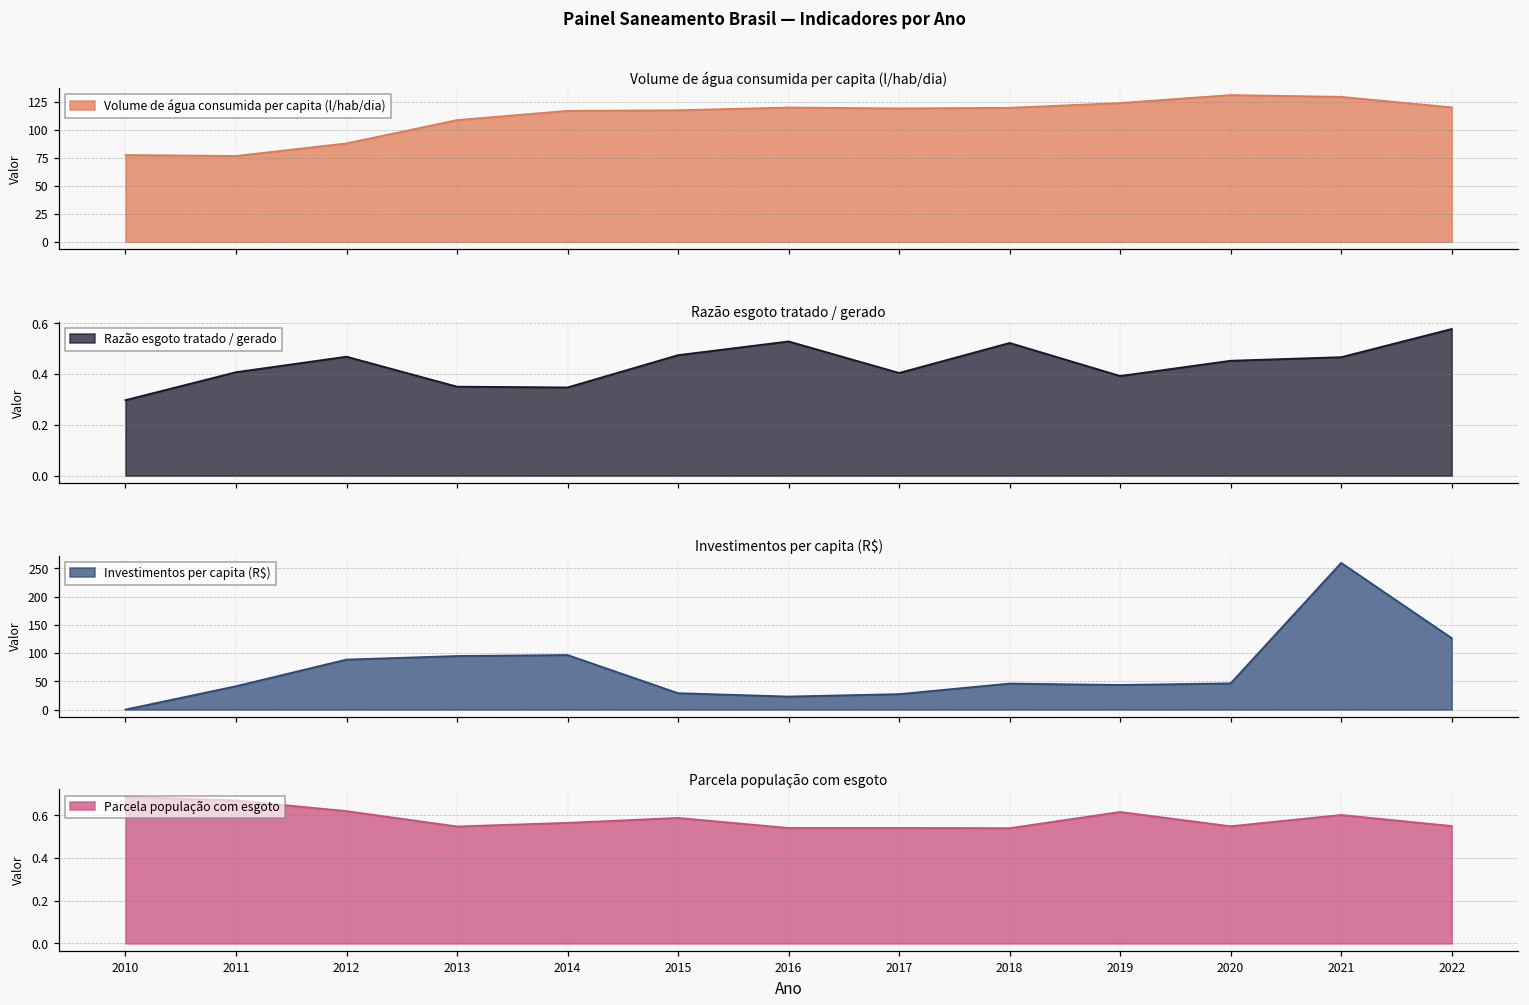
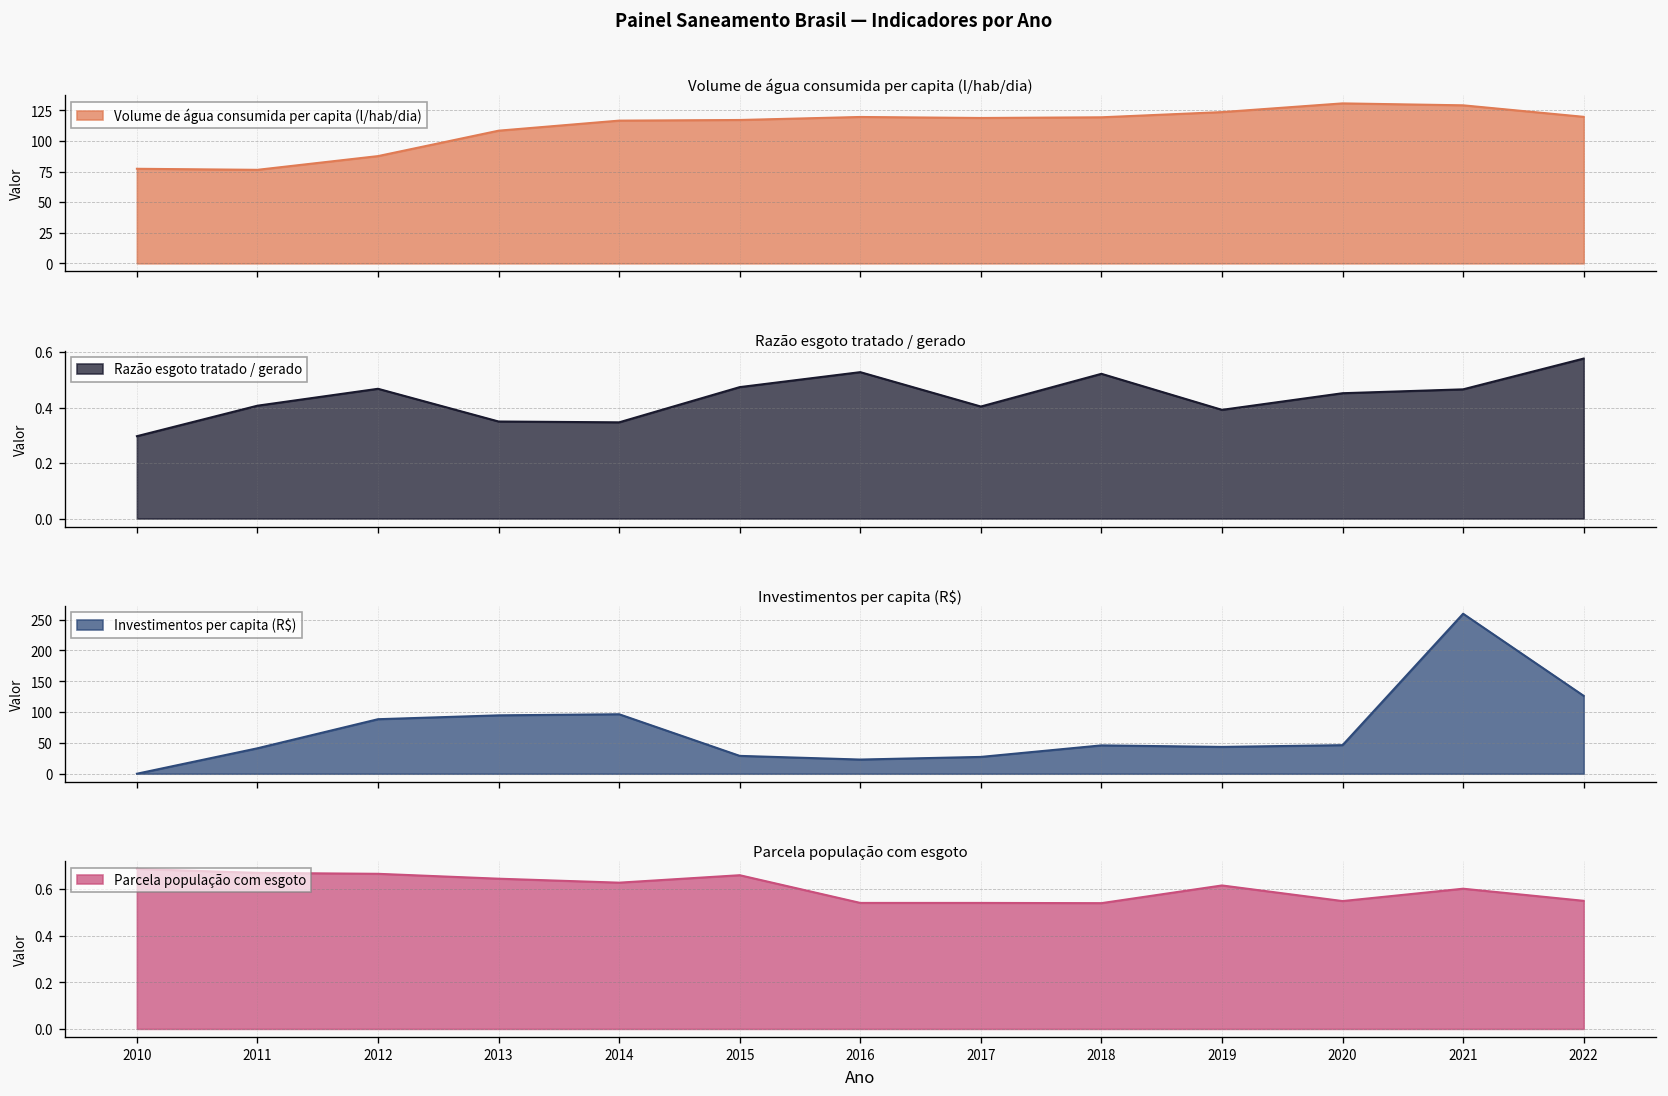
  {
    "Parcela população com esgoto": {
-     "2012": 0.62,
-     "2013": 0.55,
-     "2014": 0.57,
-     "2015": 0.59,
+     "2012": 0.67,
+     "2013": 0.65,
+     "2014": 0.63,
+     "2015": 0.66,
      "2016": 0.54,
      "2017": 0.54,
      "2018": 0.54,
      "2019": 0.62,
      "2020": 0.55,
      "2021": 0.60,
      "2022": 0.55
    }
  }
